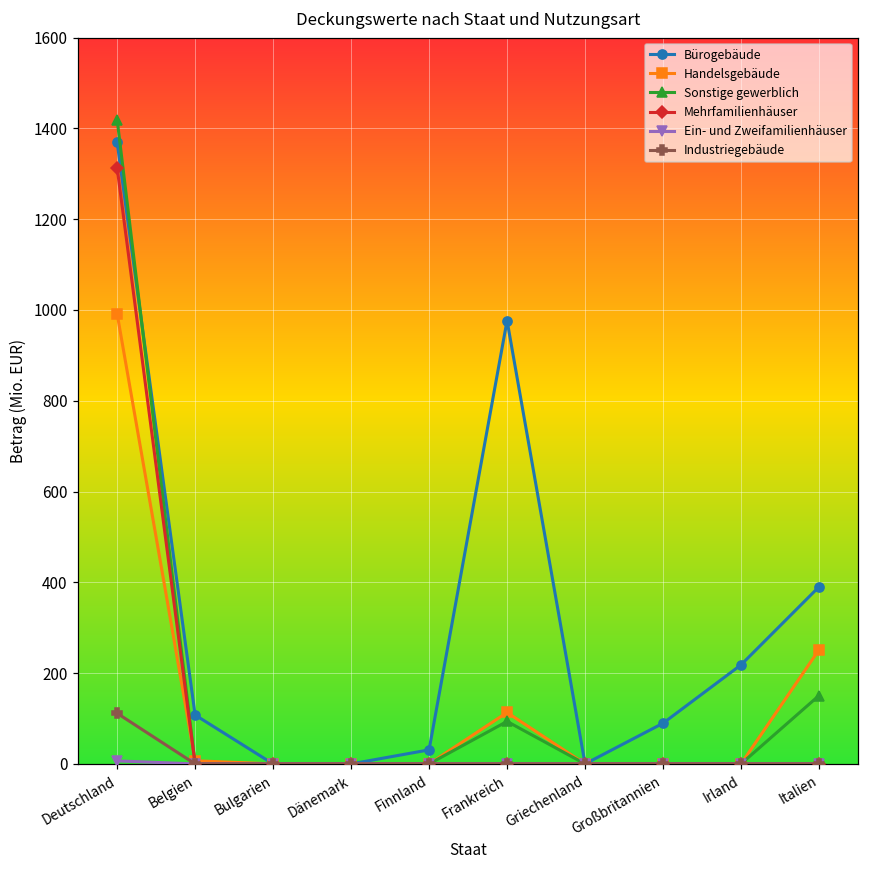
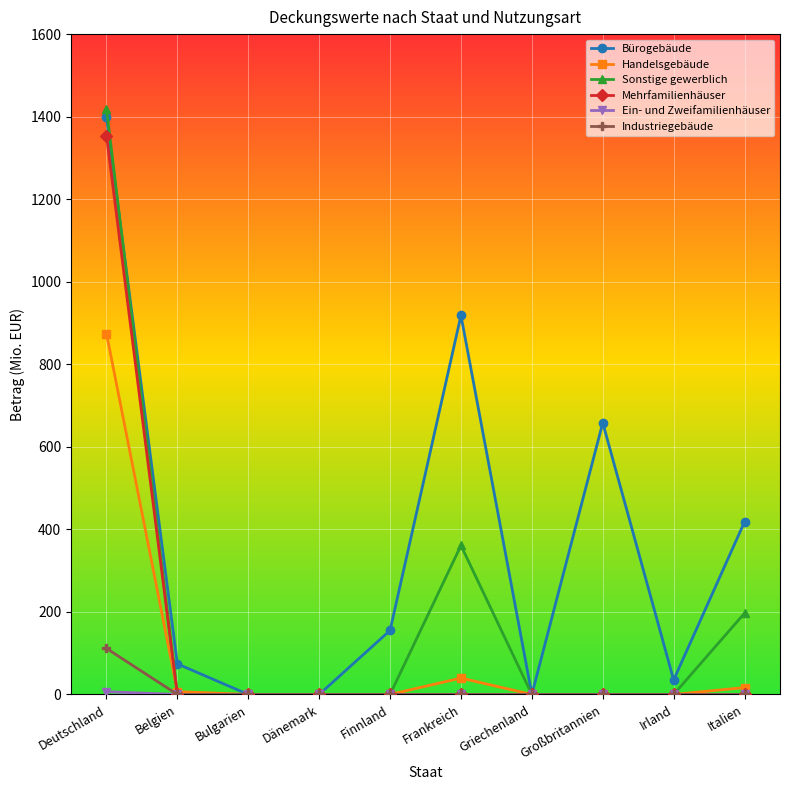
  {
    "Bürogebäude": {
-     "Deutschland": 1370,
-     "Belgien": 110,
-     "Finnland": 30,
-     "Frankreich": 980,
-     "Großbritannien": 90,
-     "Irland": 220,
-     "Italien": 390
+     "Deutschland": 1400,
+     "Belgien": 70,
+     "Finnland": 160,
+     "Frankreich": 920,
+     "Großbritannien": 660,
+     "Irland": 40,
+     "Italien": 420
    },
    "Handelsgebäude": {
-     "Deutschland": 990,
+     "Deutschland": 870,
      "Belgien": 10,
-     "Frankreich": 110,
-     "Italien": 250
+     "Frankreich": 40,
+     "Italien": 20
    },
    "Sonstige gewerblich": {
      "Deutschland": 1420,
-     "Frankreich": 90,
-     "Italien": 150
+     "Frankreich": 360,
+     "Italien": 200
    },
    "Mehrfamilienhäuser": {
-     "Deutschland": 1310
+     "Deutschland": 1350
    },
    "Ein- und Zweifamilienhäuser": {
      "Deutschland": 10
    },
    "Industriegebäude": {
      "Deutschland": 110
    }
  }
